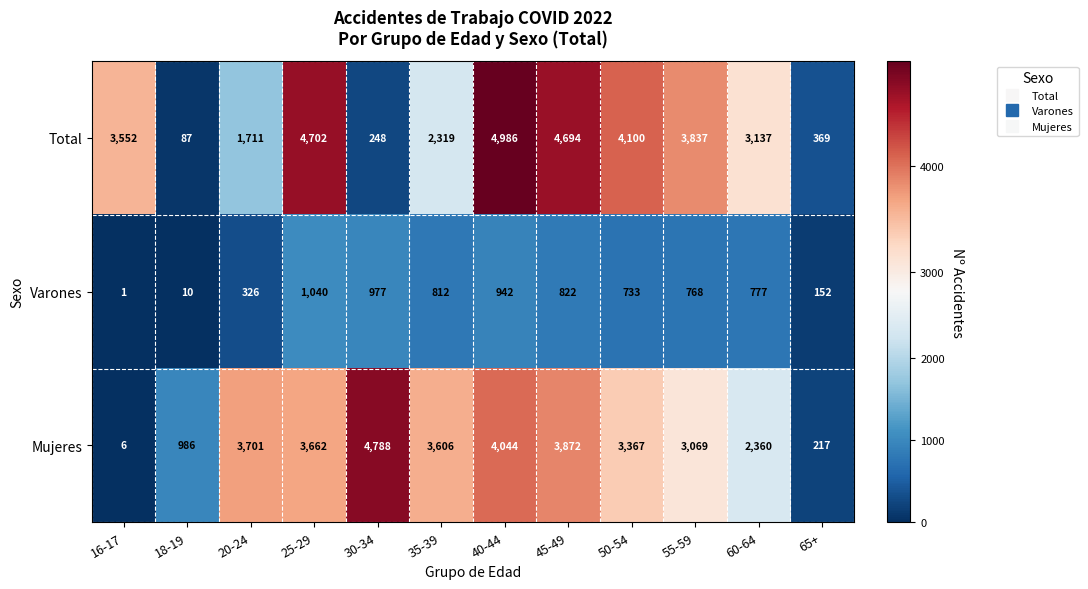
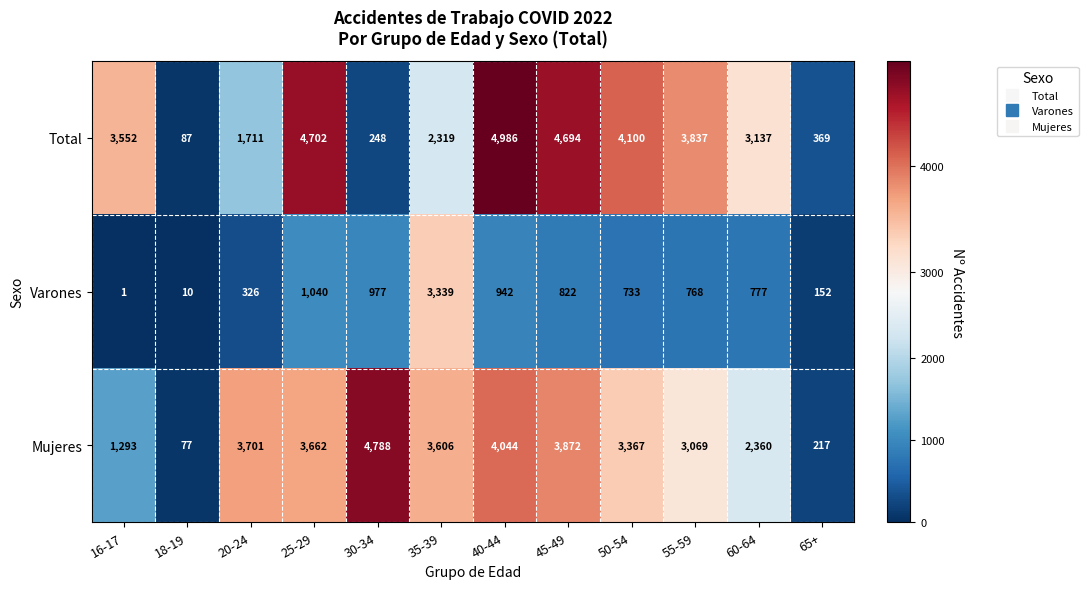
  {
    "Total": {
      "16-17": "3,552",
      "18-19": "87",
      "20-24": "1,711",
      "25-29": "4,702",
      "30-34": "248",
      "35-39": "2,319",
      "40-44": "4,986",
      "45-49": "4,694",
      "50-54": "4,100",
      "55-59": "3,837",
      "60-64": "3,137",
      "65+": "369"
    },
    "Varones": {
      "16-17": "1",
      "18-19": "10",
      "20-24": "326",
      "25-29": "1,040",
      "30-34": "977",
-     "35-39": "812",
+     "35-39": "3,339",
      "40-44": "942",
      "45-49": "822",
      "50-54": "733",
      "55-59": "768",
      "60-64": "777",
      "65+": "152"
    },
    "Mujeres": {
-     "16-17": "6",
-     "18-19": "986",
+     "16-17": "1,293",
+     "18-19": "77",
      "20-24": "3,701",
      "25-29": "3,662",
      "30-34": "4,788",
      "35-39": "3,606",
      "40-44": "4,044",
      "45-49": "3,872",
      "50-54": "3,367",
      "55-59": "3,069",
      "60-64": "2,360",
      "65+": "217"
    }
  }
